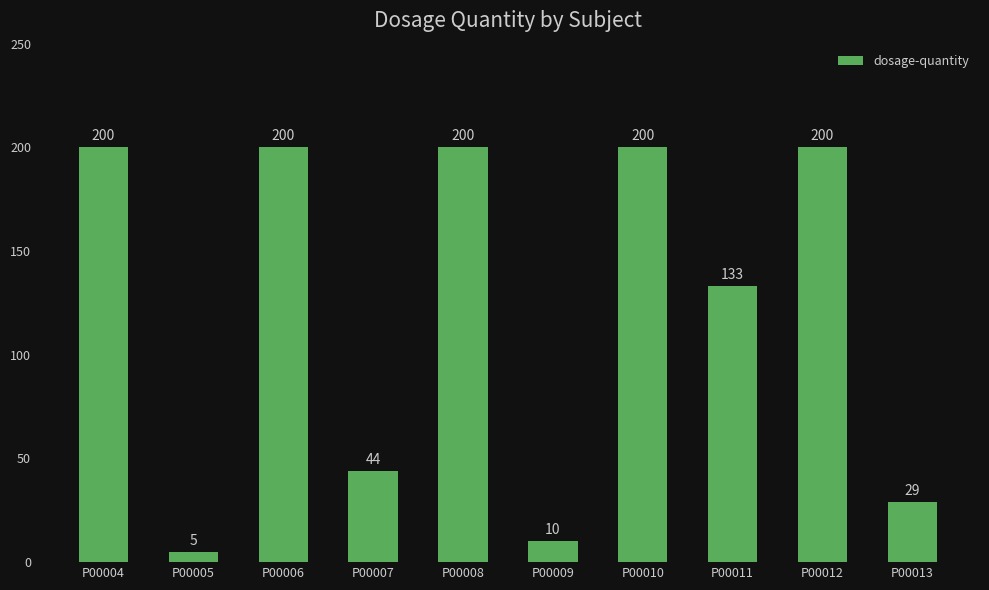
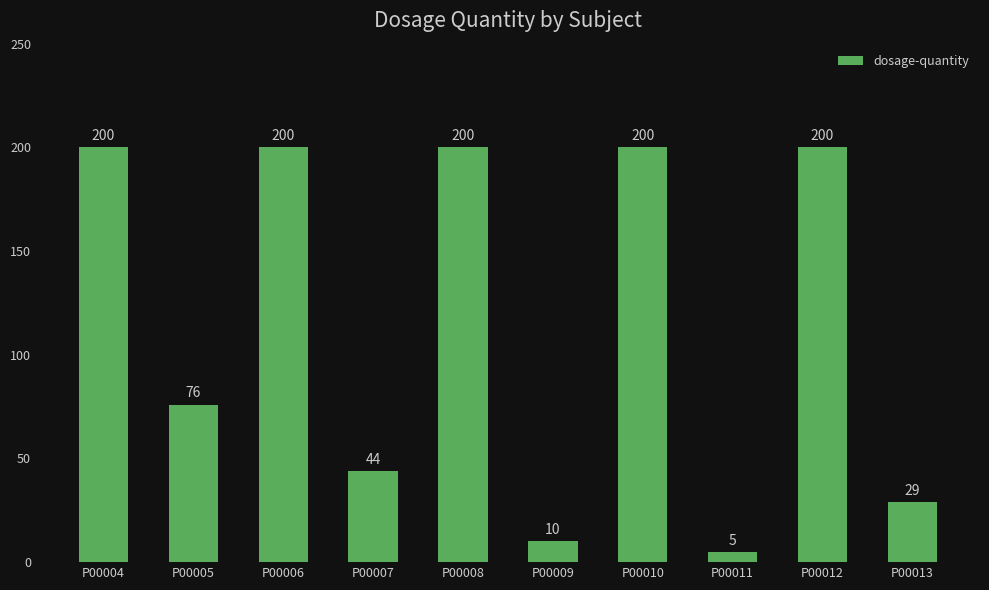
  {
    "P00004": 200,
-   "P00005": 5,
+   "P00005": 76,
    "P00006": 200,
    "P00007": 44,
    "P00008": 200,
    "P00009": 10,
    "P00010": 200,
-   "P00011": 133,
+   "P00011": 5,
    "P00012": 200,
    "P00013": 29
  }
